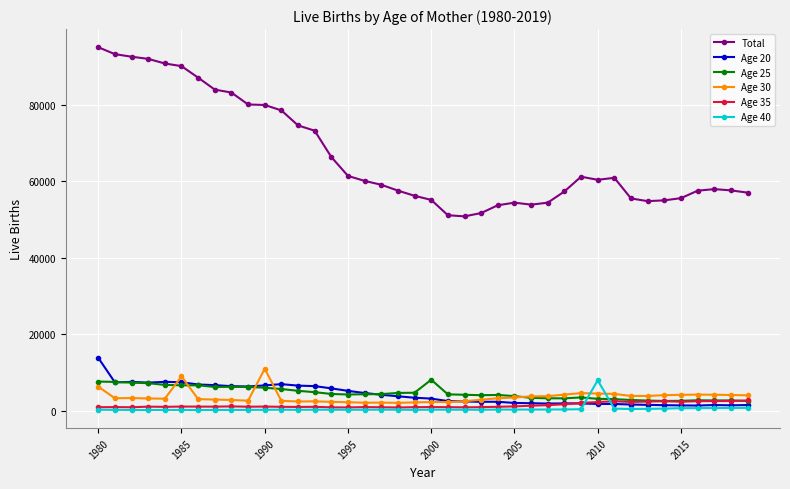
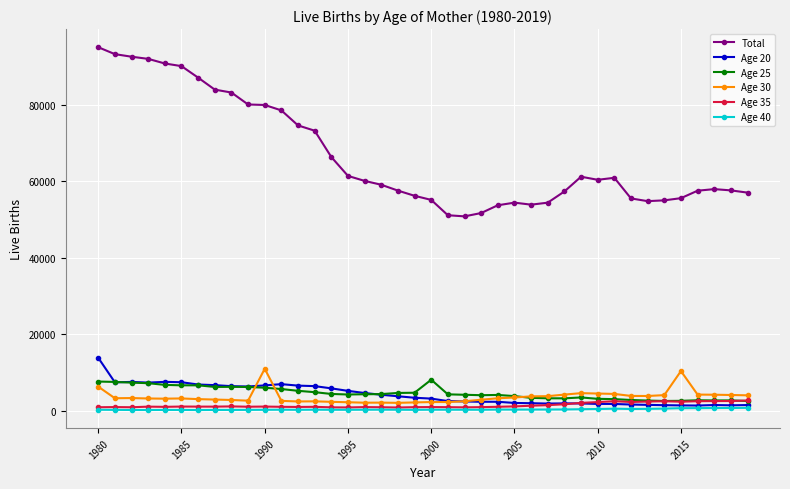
  {
    "Total": {
      "1980": 95000,
      "1985": 90000,
      "1990": 80000,
      "1995": 61000,
      "2000": 55000,
      "2005": 54000,
      "2010": 60000,
      "2015": 56000
    },
    "Age 20": {
      "1980": 14000,
      "1985": 7000,
      "1995": 5000,
      "2000": 3000,
      "2005": 2000,
      "2015": 1000
    },
    "Age 25": {
      "1980": 8000,
      "1985": 7000,
      "1995": 4000,
      "2000": 8000,
      "2010": 3000
    },
    "Age 30": {
      "1980": 6000,
-     "1985": 9000,
+     "1985": 3000,
      "1990": 11000,
      "1995": 2000,
      "2000": 2000,
      "2010": 4000,
-     "2015": 4000
+     "2015": 10000
    },
    "Age 35": {
      "1980": 1000,
      "1985": 1000,
      "1990": 1000,
      "2000": 1000,
      "2005": 1000
    },
    "Age 40": {
      "1980": 0,
      "1985": 0,
      "1990": 0,
      "2000": 0,
      "2005": 0,
-     "2010": 8000,
+     "2010": 0,
      "2015": 1000
    }
  }
